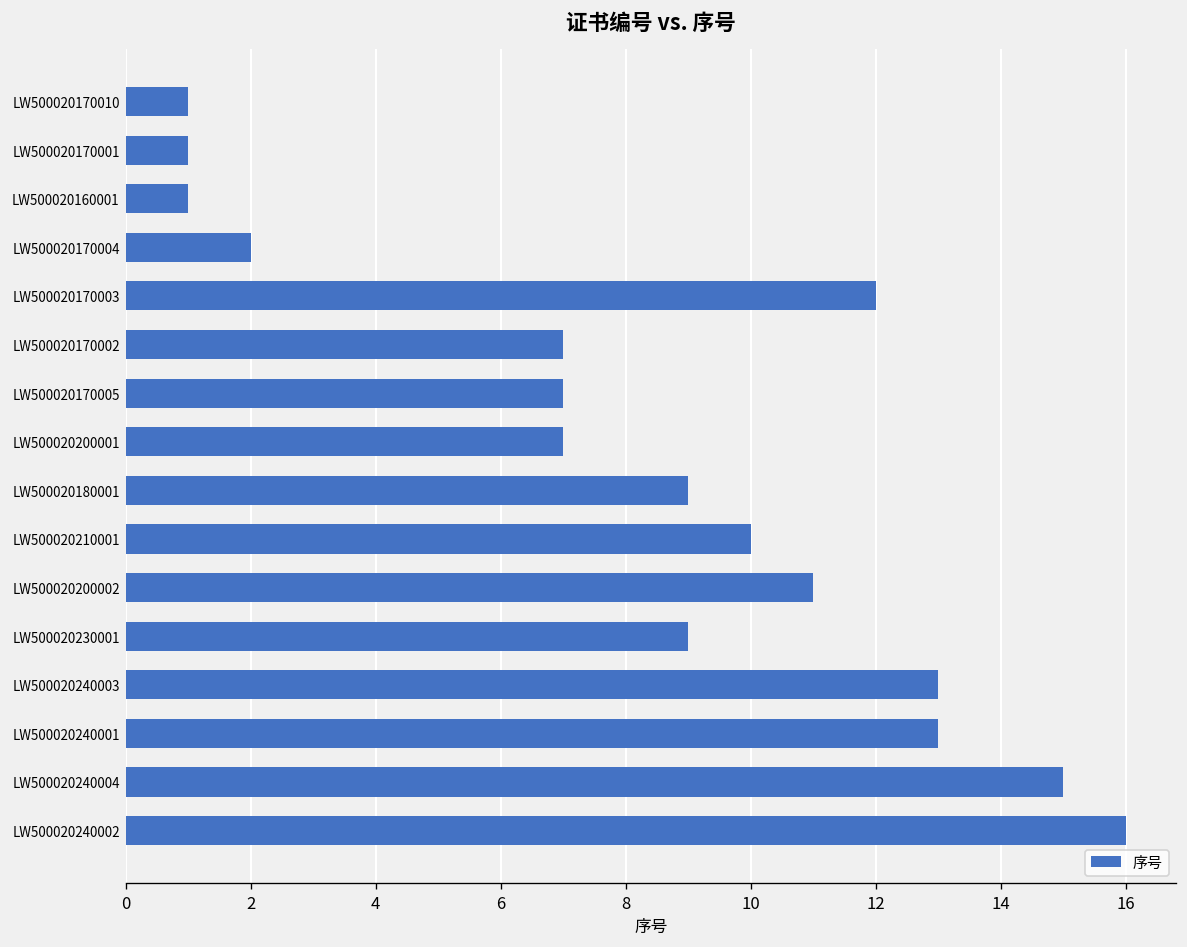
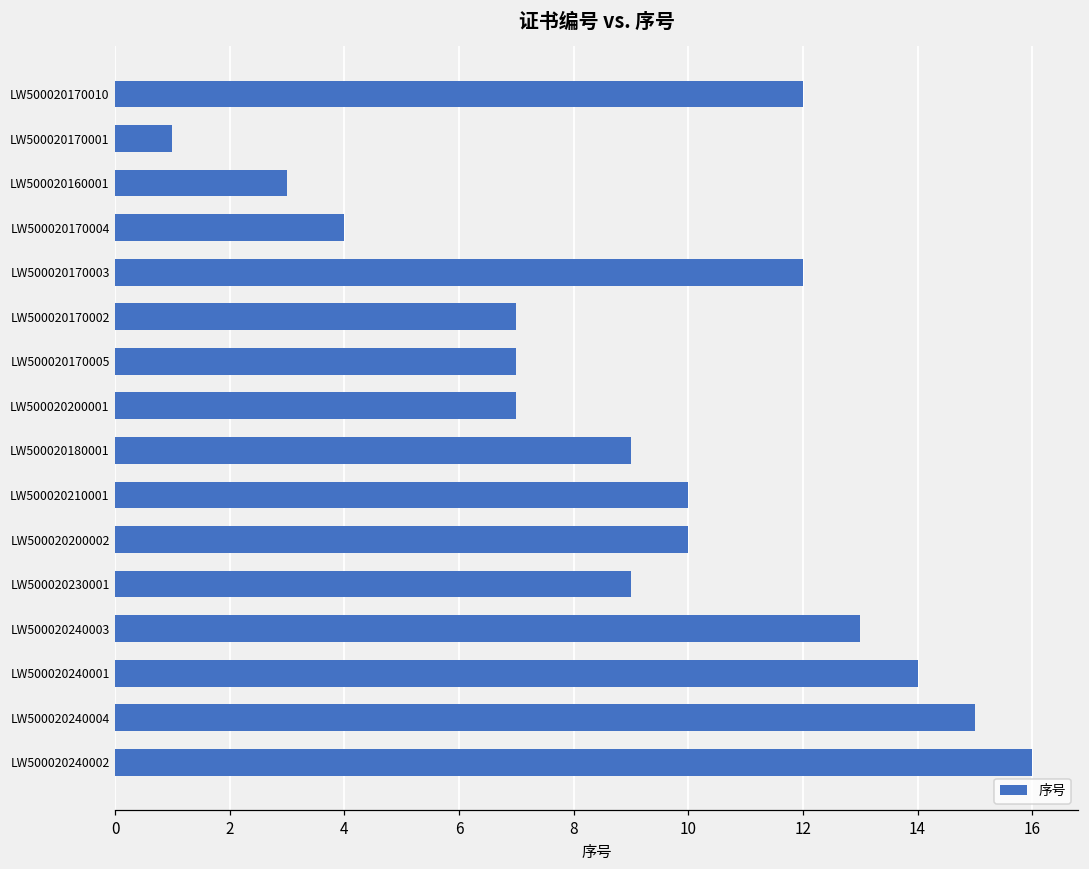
  {
-   "LW500020170010": 1,
+   "LW500020170010": 12,
    "LW500020170001": 1,
-   "LW500020160001": 1,
-   "LW500020170004": 2,
+   "LW500020160001": 3,
+   "LW500020170004": 4,
    "LW500020170003": 12,
    "LW500020170002": 7,
    "LW500020170005": 7,
    "LW500020200001": 7,
    "LW500020180001": 9,
    "LW500020210001": 10,
-   "LW500020200002": 11,
+   "LW500020200002": 10,
    "LW500020230001": 9,
    "LW500020240003": 13,
-   "LW500020240001": 13,
+   "LW500020240001": 14,
    "LW500020240004": 15,
    "LW500020240002": 16
  }
